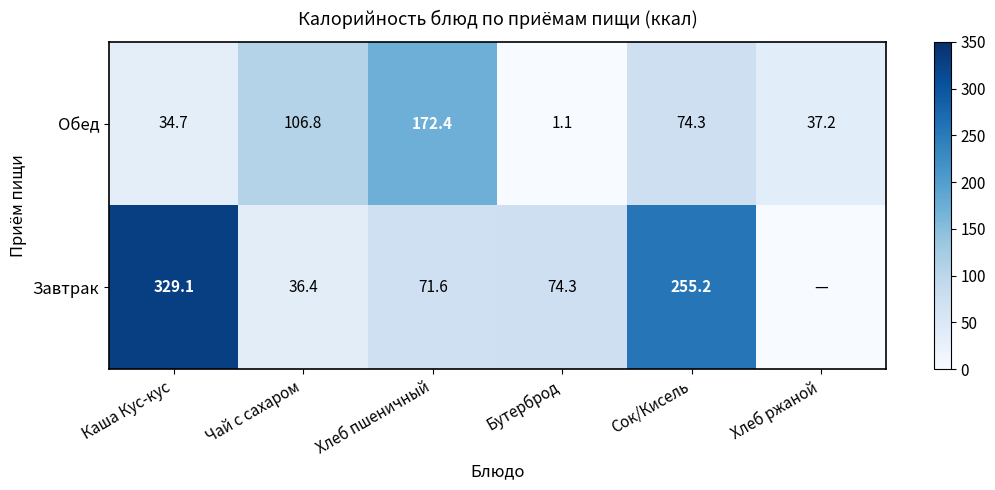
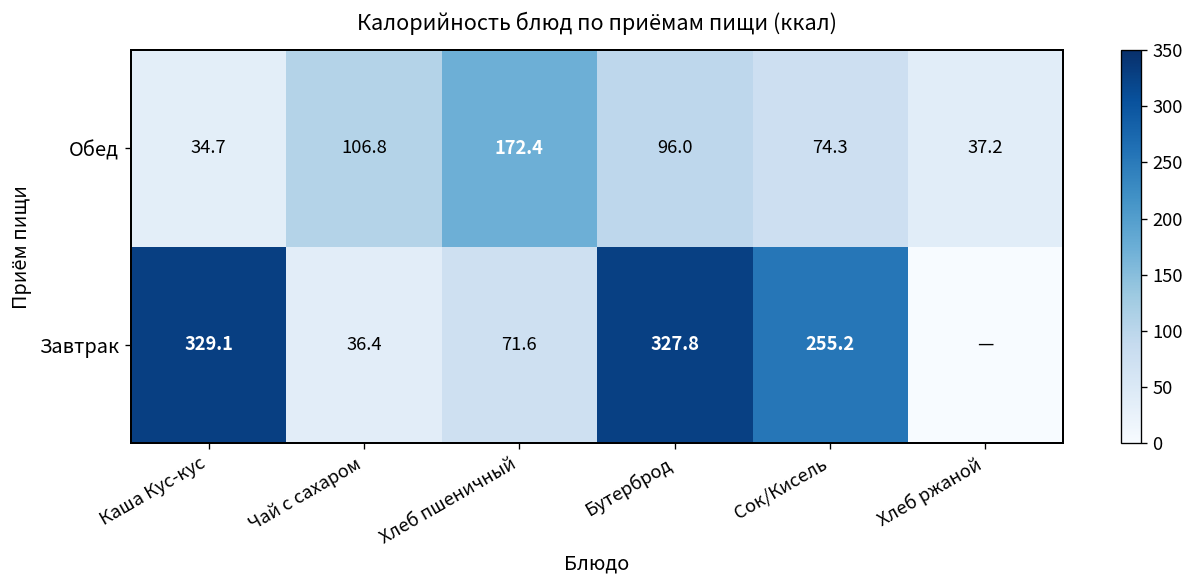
  {
    "Обед": {
      "Каша Кус-кус": 34.7,
      "Чай с сахаром": 106.8,
      "Хлеб пшеничный": 172.4,
-     "Бутерброд": 1.1,
+     "Бутерброд": 96.0,
      "Сок/Кисель": 74.3,
      "Хлеб ржаной": 37.2
    },
    "Завтрак": {
      "Каша Кус-кус": 329.1,
      "Чай с сахаром": 36.4,
      "Хлеб пшеничный": 71.6,
-     "Бутерброд": 74.3,
+     "Бутерброд": 327.8,
      "Сок/Кисель": 255.2
    }
  }
